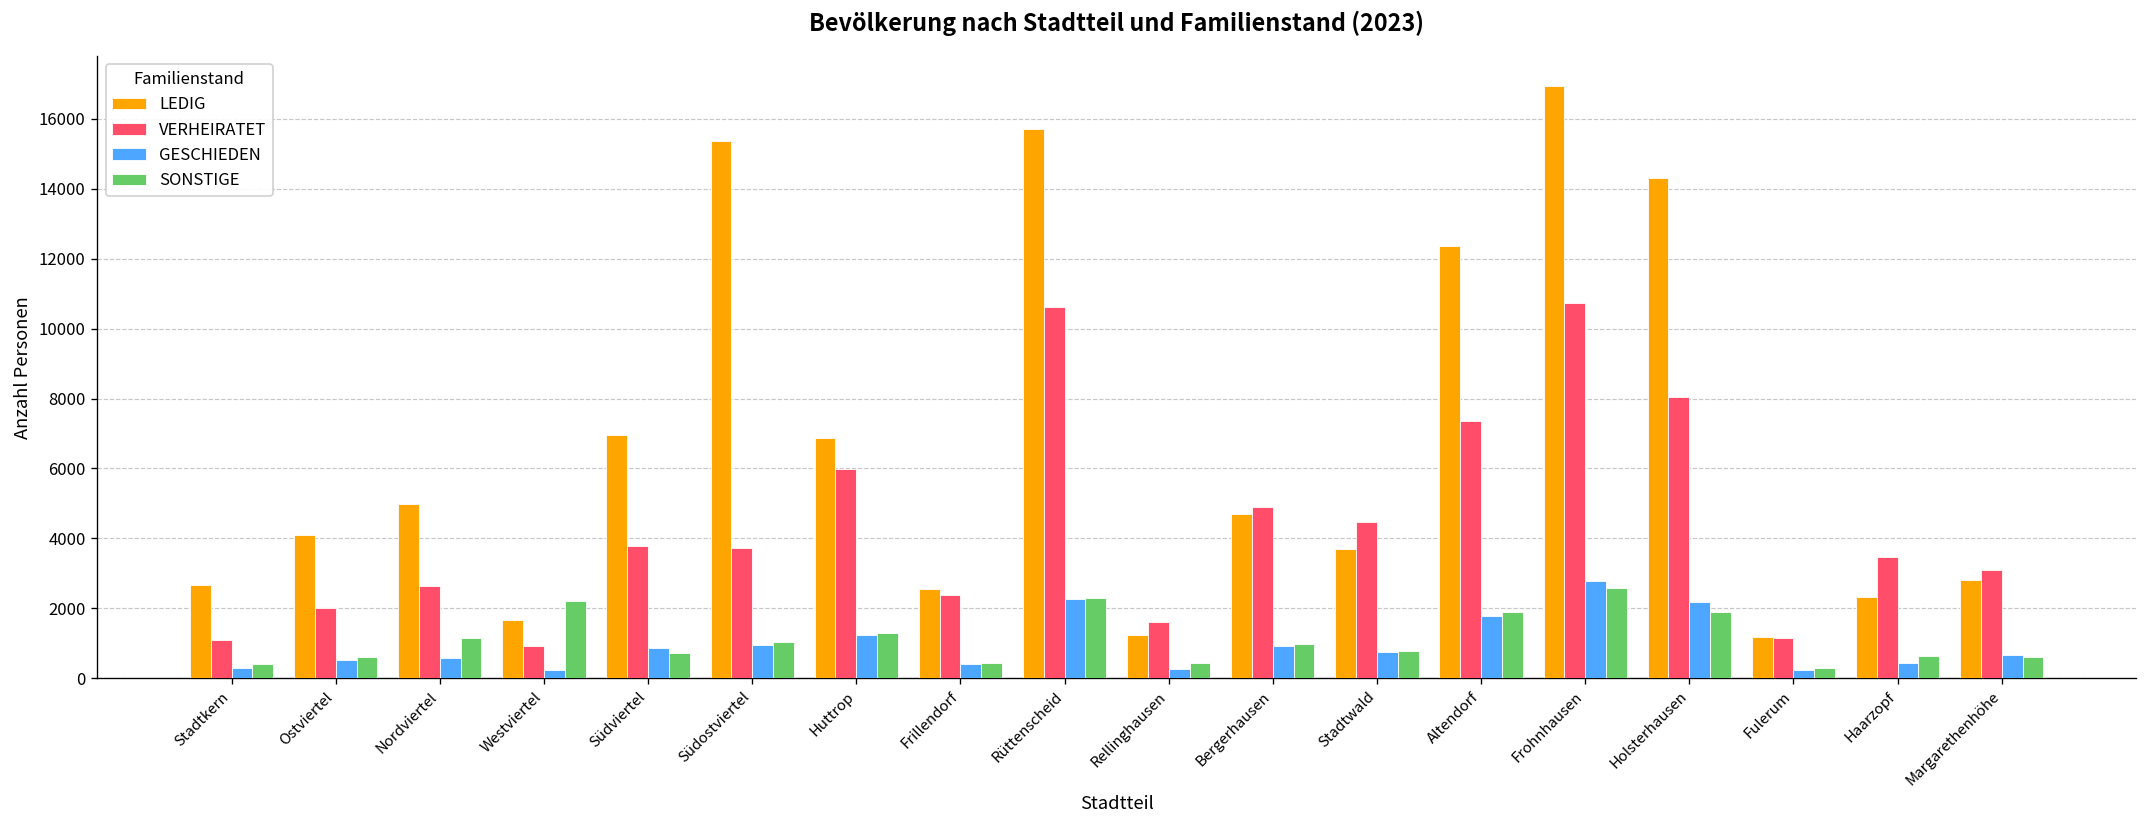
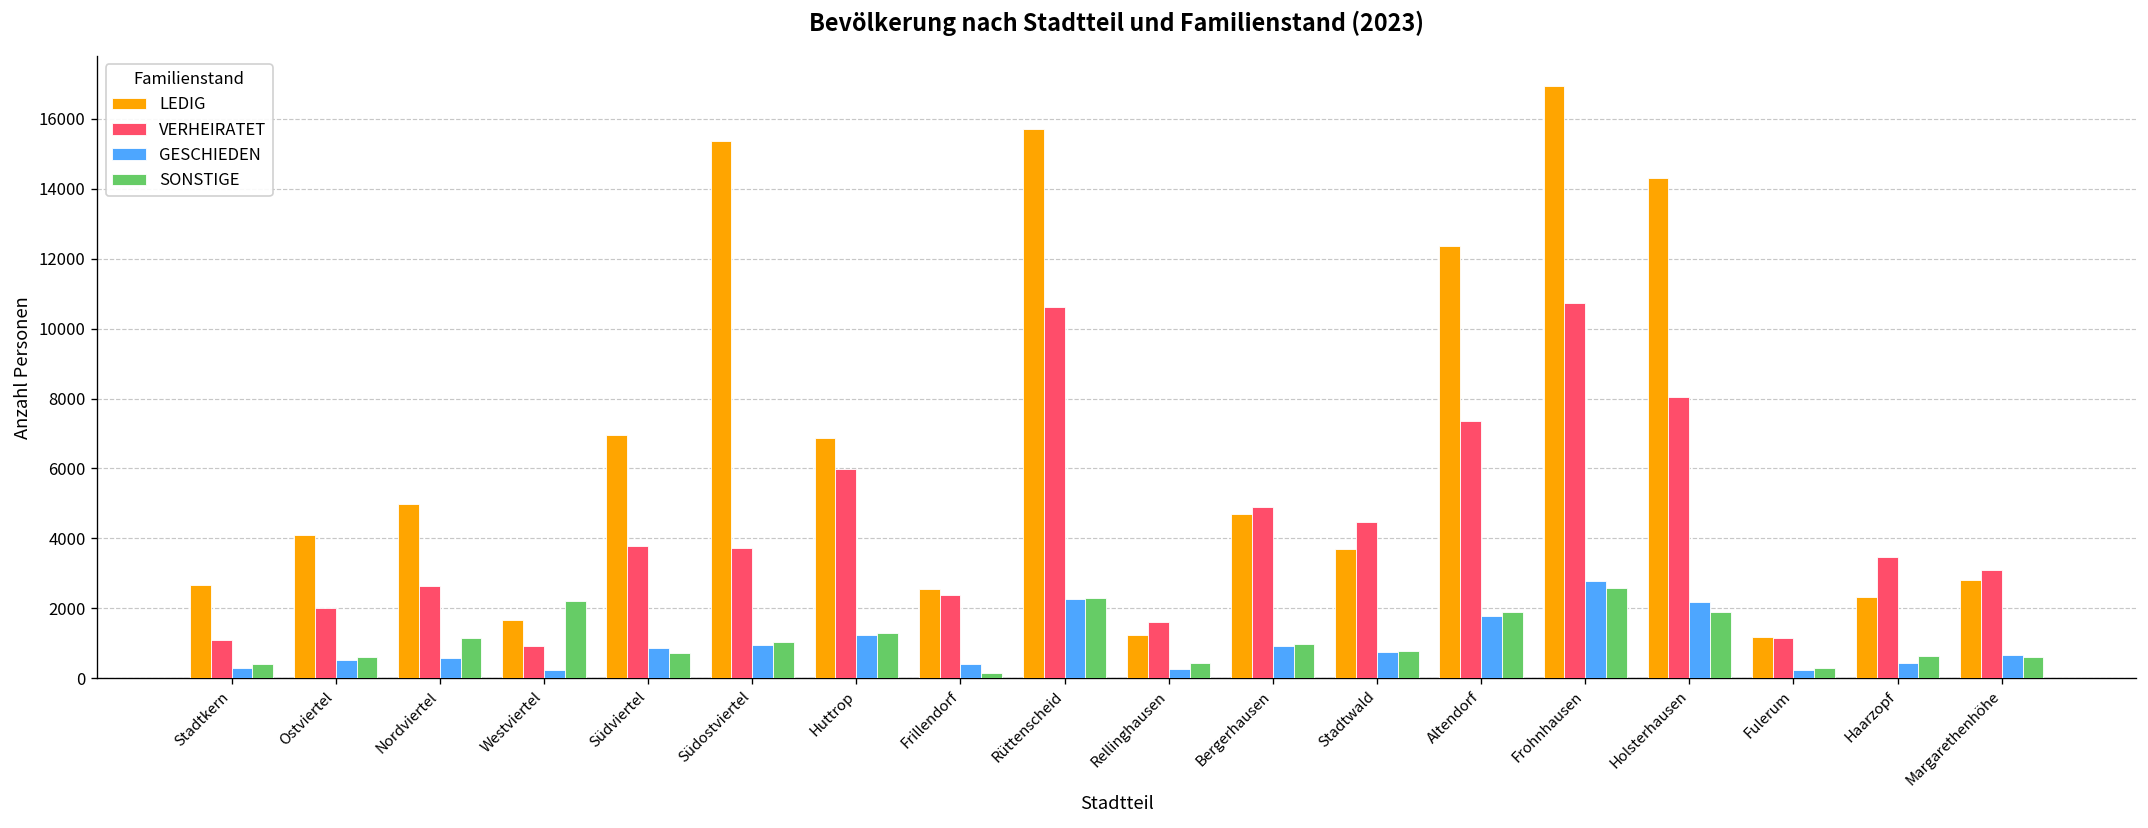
  {
    "LEDIG": {
      "Stadtkern": 2700,
      "Ostviertel": 4100,
      "Nordviertel": 5000,
      "Westviertel": 1700,
      "Südviertel": 7000,
      "Südostviertel": 15400,
      "Huttrop": 6900,
      "Frillendorf": 2600,
      "Rüttenscheid": 15700,
      "Rellinghausen": 1200,
      "Bergerhausen": 4700,
      "Stadtwald": 3700,
      "Altendorf": 12400,
      "Frohnhausen": 16900,
      "Holsterhausen": 14300,
      "Fulerum": 1200,
      "Haarzopf": 2300,
      "Margarethenhöhe": 2800
    },
    "VERHEIRATET": {
      "Stadtkern": 1100,
      "Ostviertel": 2000,
      "Nordviertel": 2600,
      "Westviertel": 900,
      "Südviertel": 3800,
      "Südostviertel": 3700,
      "Huttrop": 6000,
      "Frillendorf": 2400,
      "Rüttenscheid": 10600,
      "Rellinghausen": 1600,
      "Bergerhausen": 4900,
      "Stadtwald": 4500,
      "Altendorf": 7400,
      "Frohnhausen": 10700,
      "Holsterhausen": 8000,
      "Fulerum": 1200,
      "Haarzopf": 3500,
      "Margarethenhöhe": 3100
    },
    "GESCHIEDEN": {
      "Stadtkern": 300,
      "Ostviertel": 500,
      "Nordviertel": 600,
      "Westviertel": 200,
      "Südviertel": 900,
      "Südostviertel": 1000,
      "Huttrop": 1200,
      "Frillendorf": 400,
      "Rüttenscheid": 2300,
      "Rellinghausen": 200,
      "Bergerhausen": 900,
      "Stadtwald": 800,
      "Altendorf": 1800,
      "Frohnhausen": 2800,
      "Holsterhausen": 2200,
      "Fulerum": 200,
      "Haarzopf": 400,
      "Margarethenhöhe": 700
    },
    "SONSTIGE": {
      "Stadtkern": 400,
      "Ostviertel": 600,
      "Nordviertel": 1100,
      "Westviertel": 2200,
      "Südviertel": 700,
      "Südostviertel": 1000,
      "Huttrop": 1300,
-     "Frillendorf": 400,
+     "Frillendorf": 100,
      "Rüttenscheid": 2300,
      "Rellinghausen": 400,
      "Bergerhausen": 1000,
      "Stadtwald": 800,
      "Altendorf": 1900,
      "Frohnhausen": 2600,
      "Holsterhausen": 1900,
      "Fulerum": 300,
      "Haarzopf": 600,
      "Margarethenhöhe": 600
    }
  }
